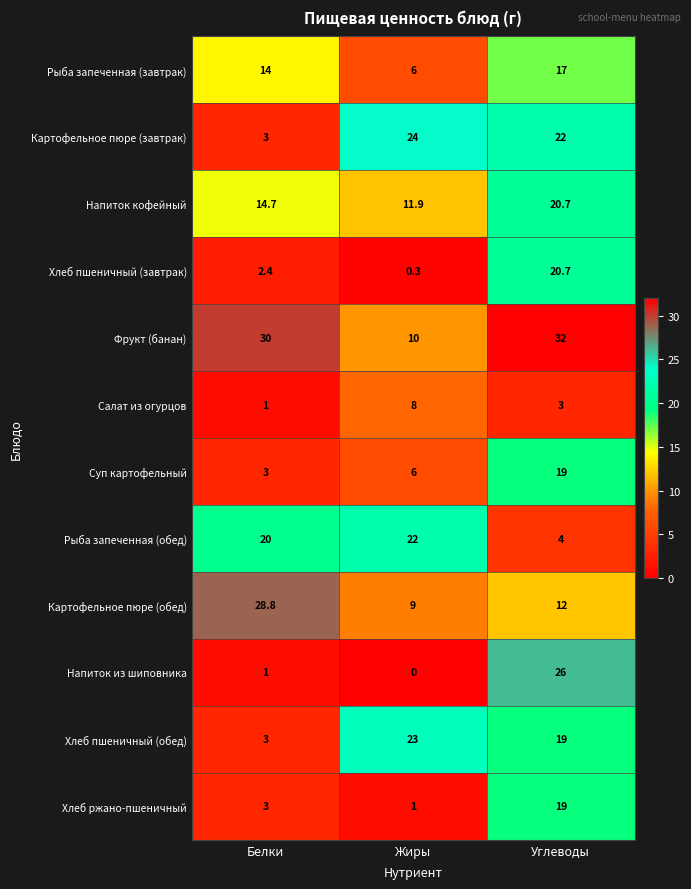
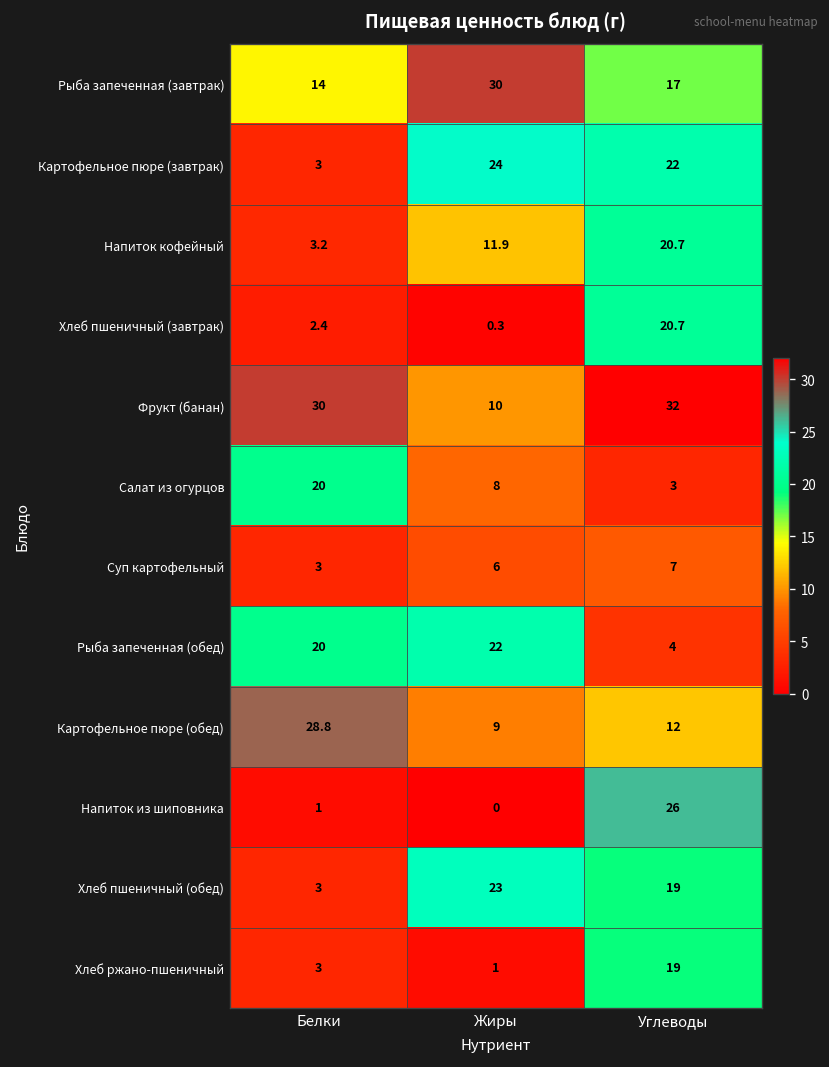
  {
    "Рыба запеченная (завтрак)": {
      "Белки": 14,
-     "Жиры": 6,
+     "Жиры": 30,
      "Углеводы": 17
    },
    "Картофельное пюре (завтрак)": {
      "Белки": 3,
      "Жиры": 24,
      "Углеводы": 22
    },
    "Напиток кофейный": {
-     "Белки": 14.7,
+     "Белки": 3.2,
      "Жиры": 11.9,
      "Углеводы": 20.7
    },
    "Хлеб пшеничный (завтрак)": {
      "Белки": 2.4,
      "Жиры": 0.3,
      "Углеводы": 20.7
    },
    "Фрукт (банан)": {
      "Белки": 30,
      "Жиры": 10,
      "Углеводы": 32
    },
    "Салат из огурцов": {
-     "Белки": 1,
+     "Белки": 20,
      "Жиры": 8,
      "Углеводы": 3
    },
    "Суп картофельный": {
      "Белки": 3,
      "Жиры": 6,
-     "Углеводы": 19
+     "Углеводы": 7
    },
    "Рыба запеченная (обед)": {
      "Белки": 20,
      "Жиры": 22,
      "Углеводы": 4
    },
    "Картофельное пюре (обед)": {
      "Белки": 28.8,
      "Жиры": 9,
      "Углеводы": 12
    },
    "Напиток из шиповника": {
      "Белки": 1,
      "Жиры": 0,
      "Углеводы": 26
    },
    "Хлеб пшеничный (обед)": {
      "Белки": 3,
      "Жиры": 23,
      "Углеводы": 19
    },
    "Хлеб ржано-пшеничный": {
      "Белки": 3,
      "Жиры": 1,
      "Углеводы": 19
    }
  }
